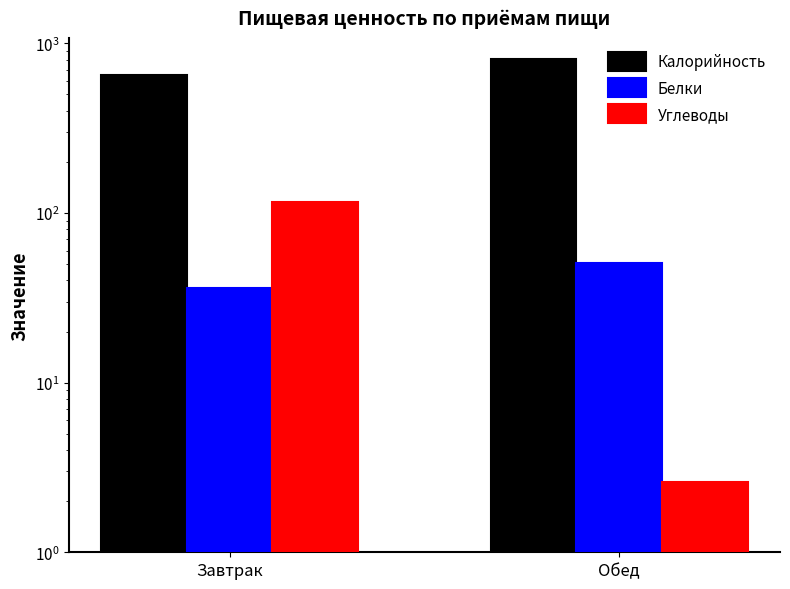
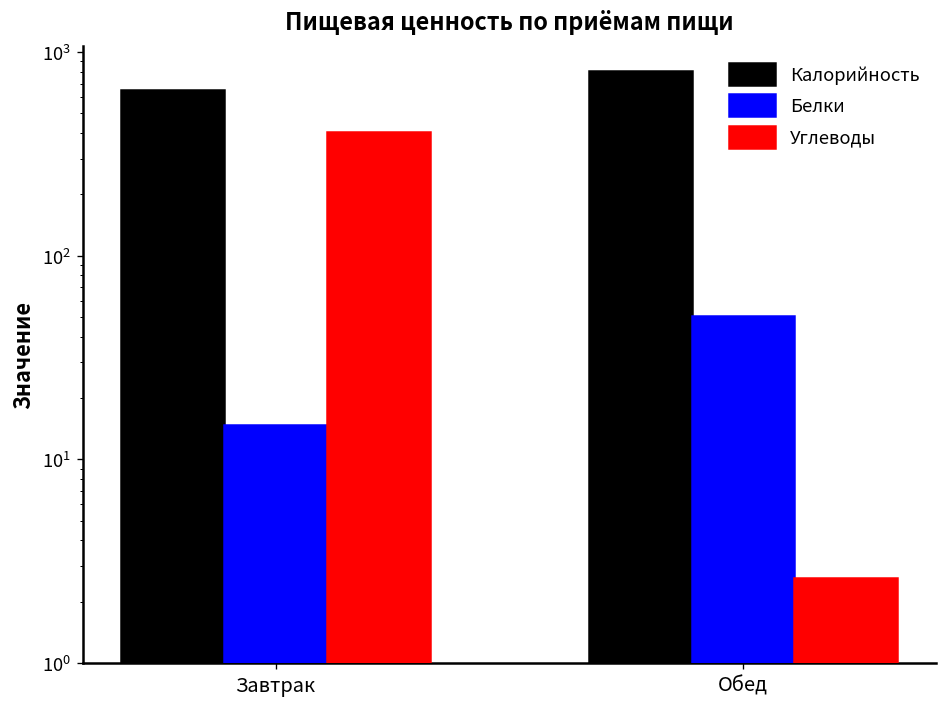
  {
    "Калорийность": {
      "Завтрак": 650,
      "Обед": 800
    },
    "Белки": {
-     "Завтрак": 36,
+     "Завтрак": 15,
      "Обед": 51
    },
    "Углеводы": {
-     "Завтрак": 120,
+     "Завтрак": 410,
      "Обед": 2.6
    }
  }
